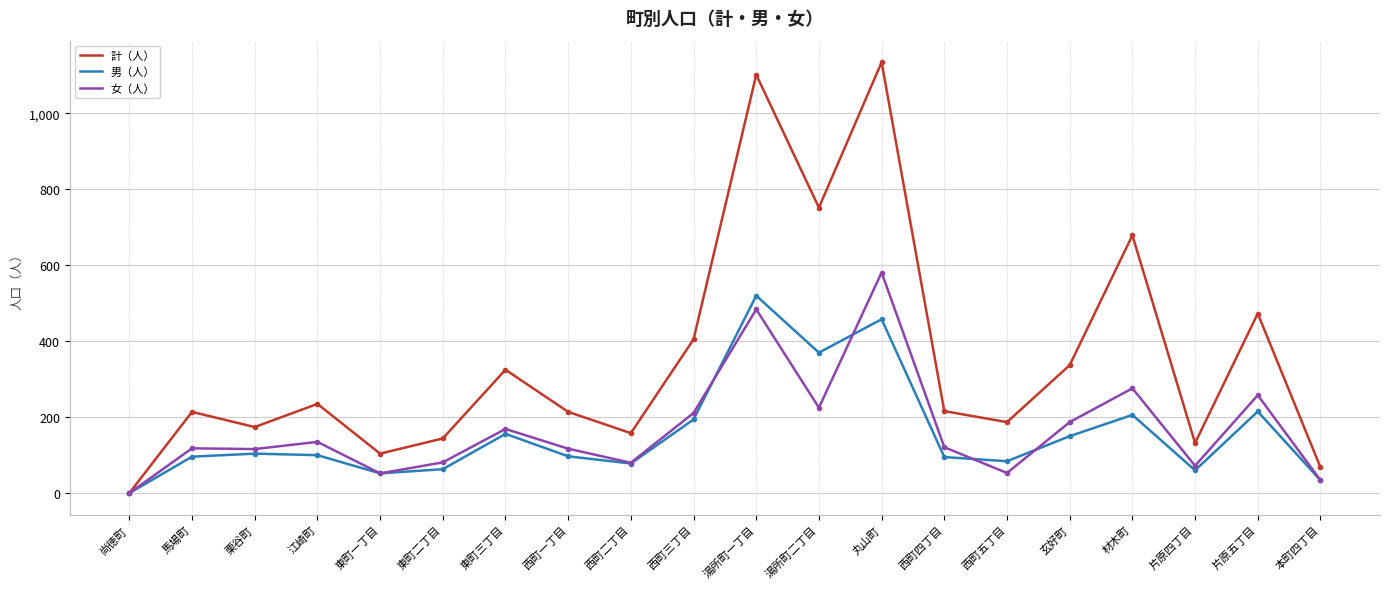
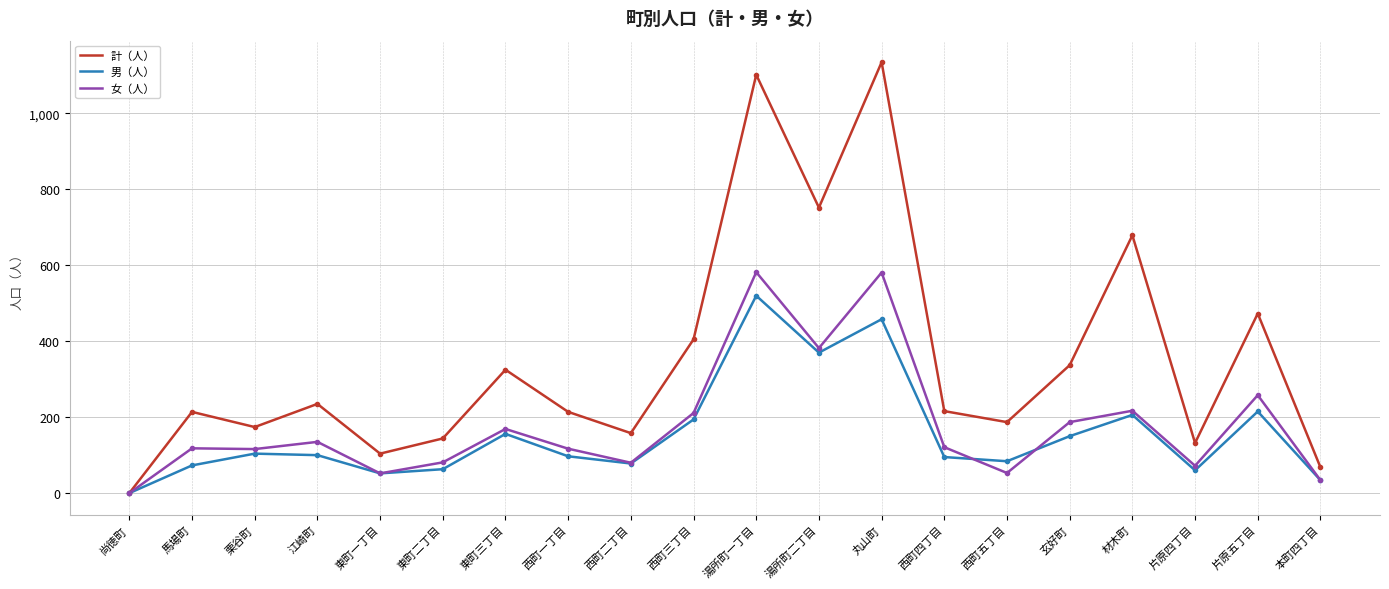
  {
    "計（人）": {
      "馬場町": "210",
      "栗谷町": "170",
      "江崎町": "240",
      "東町一丁目": "100",
      "東町二丁目": "140",
      "東町三丁目": "330",
      "西町一丁目": "210",
      "西町二丁目": "160",
      "西町三丁目": "410",
      "湯所町一丁目": "1,100",
      "湯所町二丁目": "750",
      "丸山町": "1,140",
      "西町四丁目": "220",
      "西町五丁目": "190",
      "玄好町": "340",
      "材木町": "680",
      "片原四丁目": "130",
      "片原五丁目": "470",
      "本町四丁目": "70"
    },
    "男（人）": {
-     "馬場町": "100",
+     "馬場町": "70",
      "栗谷町": "100",
      "江崎町": "100",
      "東町二丁目": "60",
      "東町三丁目": "160",
      "西町一丁目": "100",
      "西町三丁目": "190",
      "湯所町一丁目": "520",
      "湯所町二丁目": "370",
      "丸山町": "460",
      "西町四丁目": "100",
      "西町五丁目": "80",
      "玄好町": "150",
      "材木町": "210",
      "片原四丁目": "60",
      "片原五丁目": "220"
    },
    "女（人）": {
      "馬場町": "120",
      "栗谷町": "120",
      "江崎町": "140",
      "東町二丁目": "80",
      "東町三丁目": "170",
      "西町一丁目": "120",
      "西町三丁目": "210",
-     "湯所町一丁目": "480",
-     "湯所町二丁目": "230",
+     "湯所町一丁目": "580",
+     "湯所町二丁目": "380",
      "丸山町": "580",
      "西町四丁目": "120",
      "西町五丁目": "50",
      "玄好町": "190",
-     "材木町": "280",
+     "材木町": "220",
      "片原四丁目": "70",
      "片原五丁目": "260"
    }
  }
